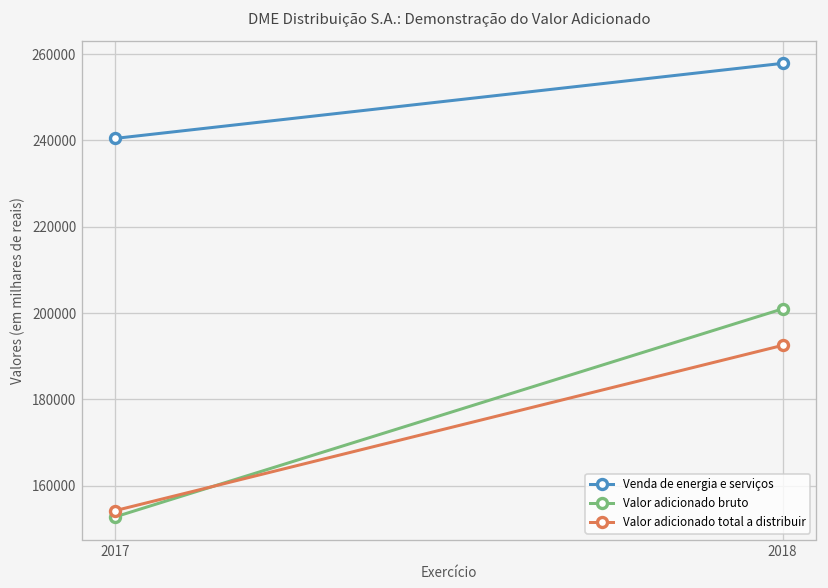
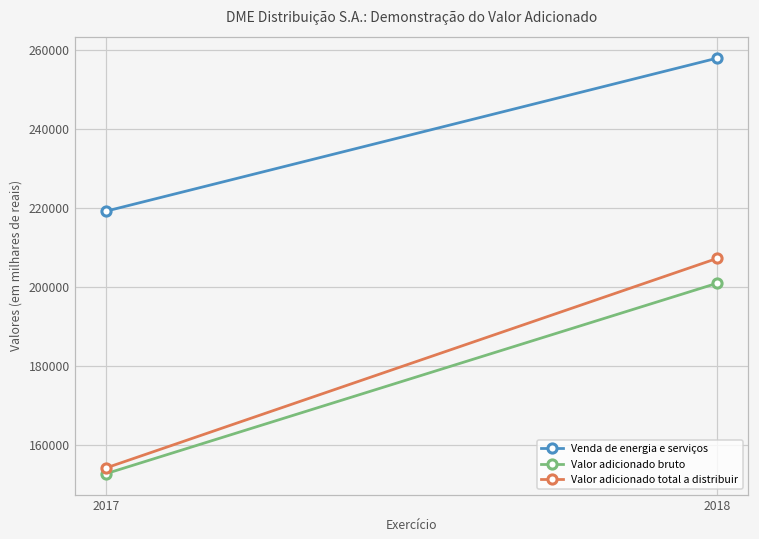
  {
    "Venda de energia e serviços": {
-     "2017": 240000,
+     "2017": 219000,
      "2018": 258000
    },
    "Valor adicionado bruto": {
      "2017": 153000,
      "2018": 201000
    },
    "Valor adicionado total a distribuir": {
      "2017": 154000,
-     "2018": 193000
+     "2018": 207000
    }
  }
